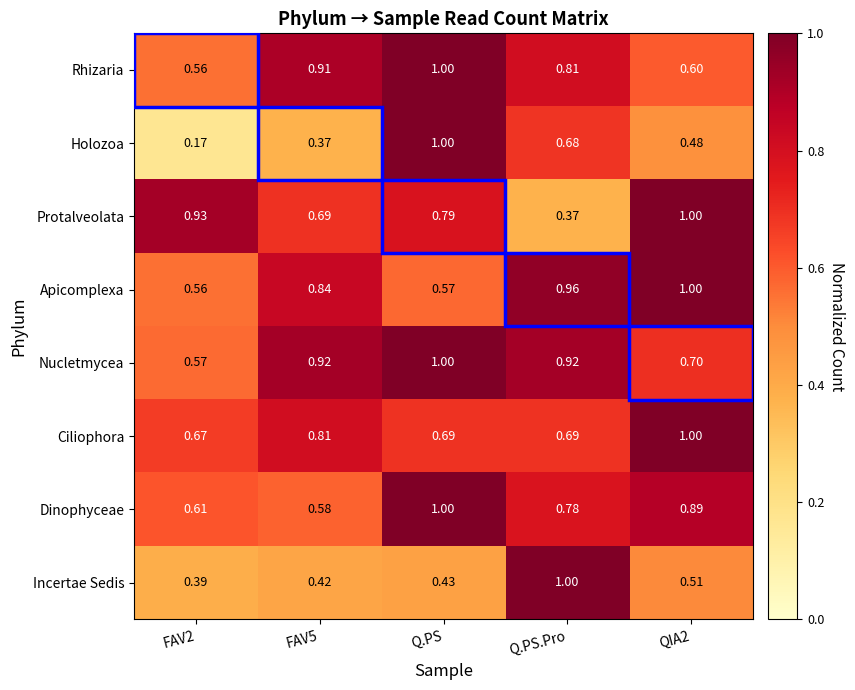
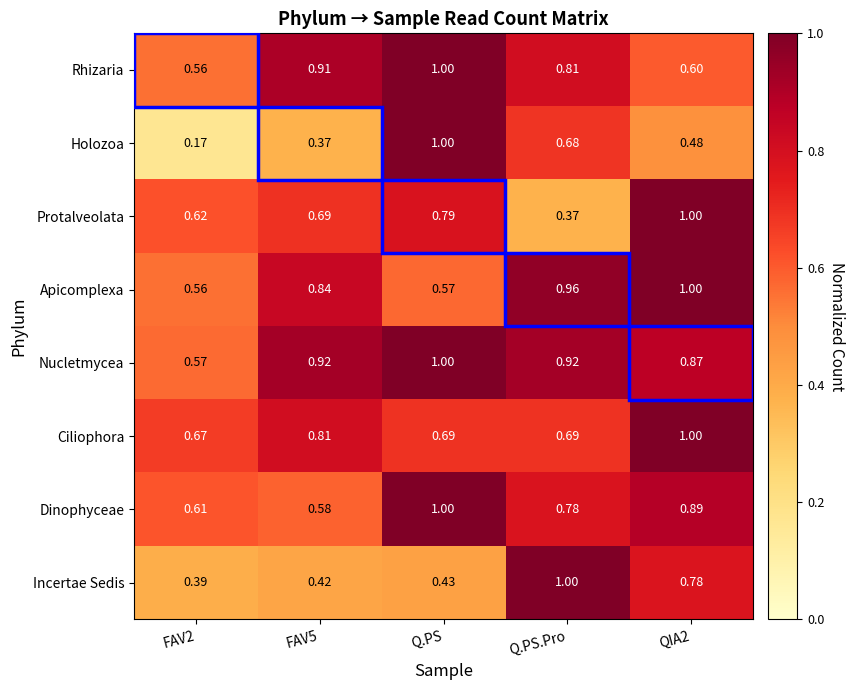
  {
    "Rhizaria": {
      "FAV2": 0.56,
      "FAV5": 0.91,
      "Q.PS": 1.00,
      "Q.PS.Pro": 0.81,
      "QIA2": 0.60
    },
    "Holozoa": {
      "FAV2": 0.17,
      "FAV5": 0.37,
      "Q.PS": 1.00,
      "Q.PS.Pro": 0.68,
      "QIA2": 0.48
    },
    "Protalveolata": {
-     "FAV2": 0.93,
+     "FAV2": 0.62,
      "FAV5": 0.69,
      "Q.PS": 0.79,
      "Q.PS.Pro": 0.37,
      "QIA2": 1.00
    },
    "Apicomplexa": {
      "FAV2": 0.56,
      "FAV5": 0.84,
      "Q.PS": 0.57,
      "Q.PS.Pro": 0.96,
      "QIA2": 1.00
    },
    "Nucletmycea": {
      "FAV2": 0.57,
      "FAV5": 0.92,
      "Q.PS": 1.00,
      "Q.PS.Pro": 0.92,
-     "QIA2": 0.70
+     "QIA2": 0.87
    },
    "Ciliophora": {
      "FAV2": 0.67,
      "FAV5": 0.81,
      "Q.PS": 0.69,
      "Q.PS.Pro": 0.69,
      "QIA2": 1.00
    },
    "Dinophyceae": {
      "FAV2": 0.61,
      "FAV5": 0.58,
      "Q.PS": 1.00,
      "Q.PS.Pro": 0.78,
      "QIA2": 0.89
    },
    "Incertae Sedis": {
      "FAV2": 0.39,
      "FAV5": 0.42,
      "Q.PS": 0.43,
      "Q.PS.Pro": 1.00,
-     "QIA2": 0.51
+     "QIA2": 0.78
    }
  }
